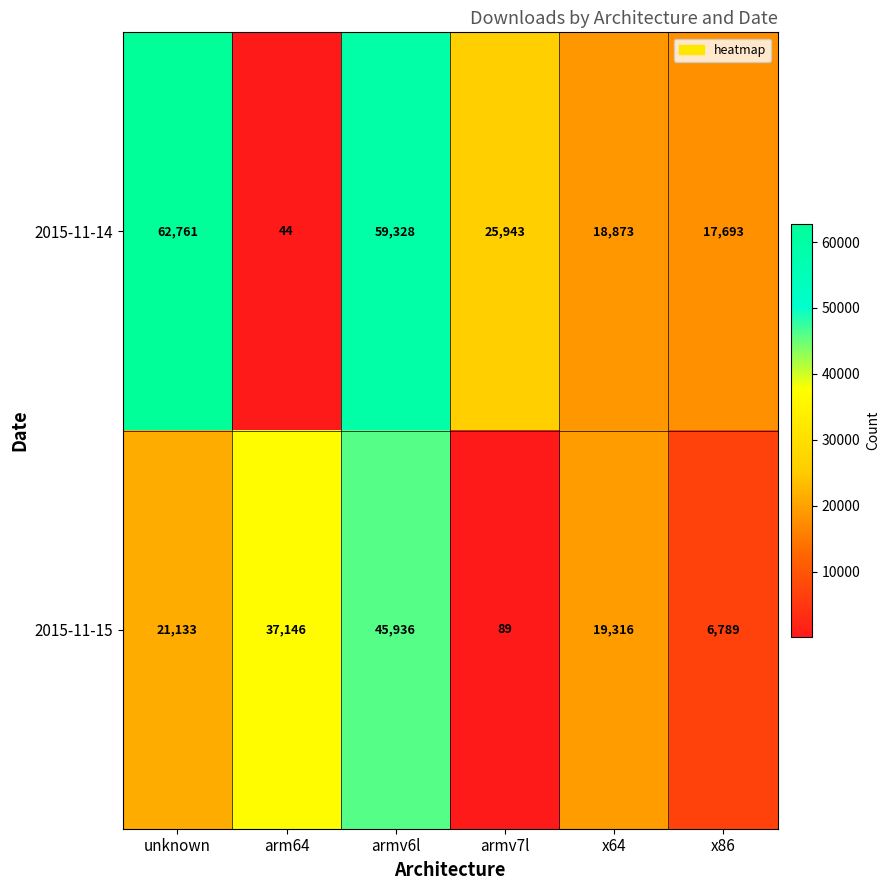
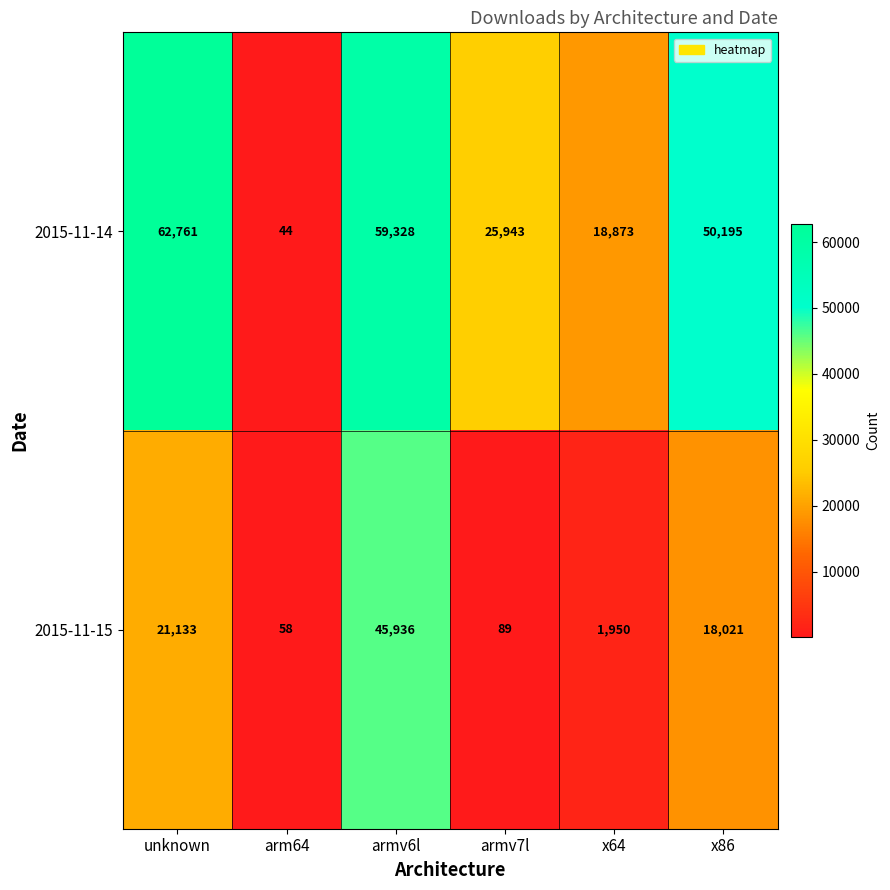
  {
    "2015-11-14": {
      "unknown": "62,761",
      "arm64": "44",
      "armv6l": "59,328",
      "armv7l": "25,943",
      "x64": "18,873",
-     "x86": "17,693"
+     "x86": "50,195"
    },
    "2015-11-15": {
      "unknown": "21,133",
-     "arm64": "37,146",
+     "arm64": "58",
      "armv6l": "45,936",
      "armv7l": "89",
-     "x64": "19,316",
-     "x86": "6,789"
+     "x64": "1,950",
+     "x86": "18,021"
    }
  }
